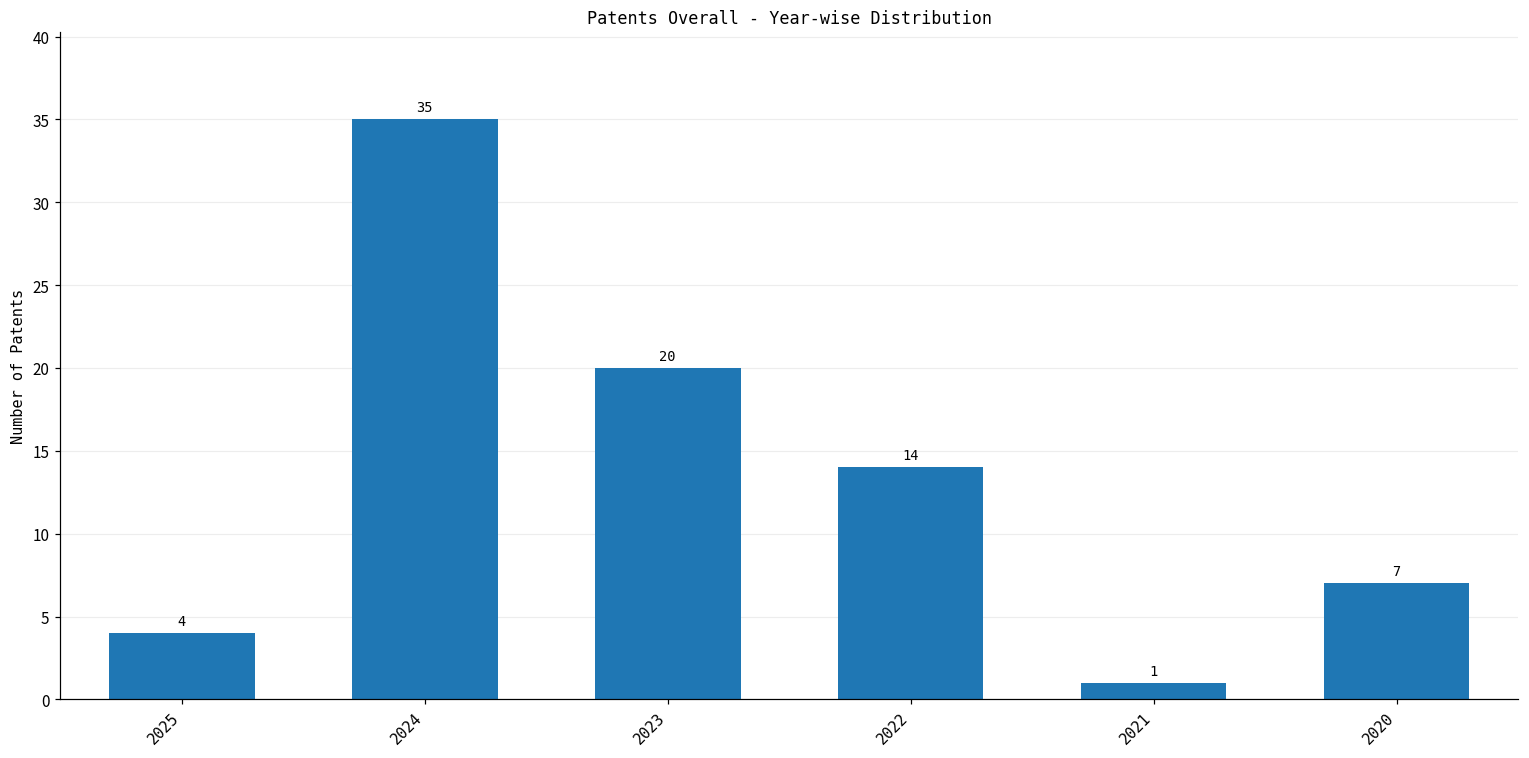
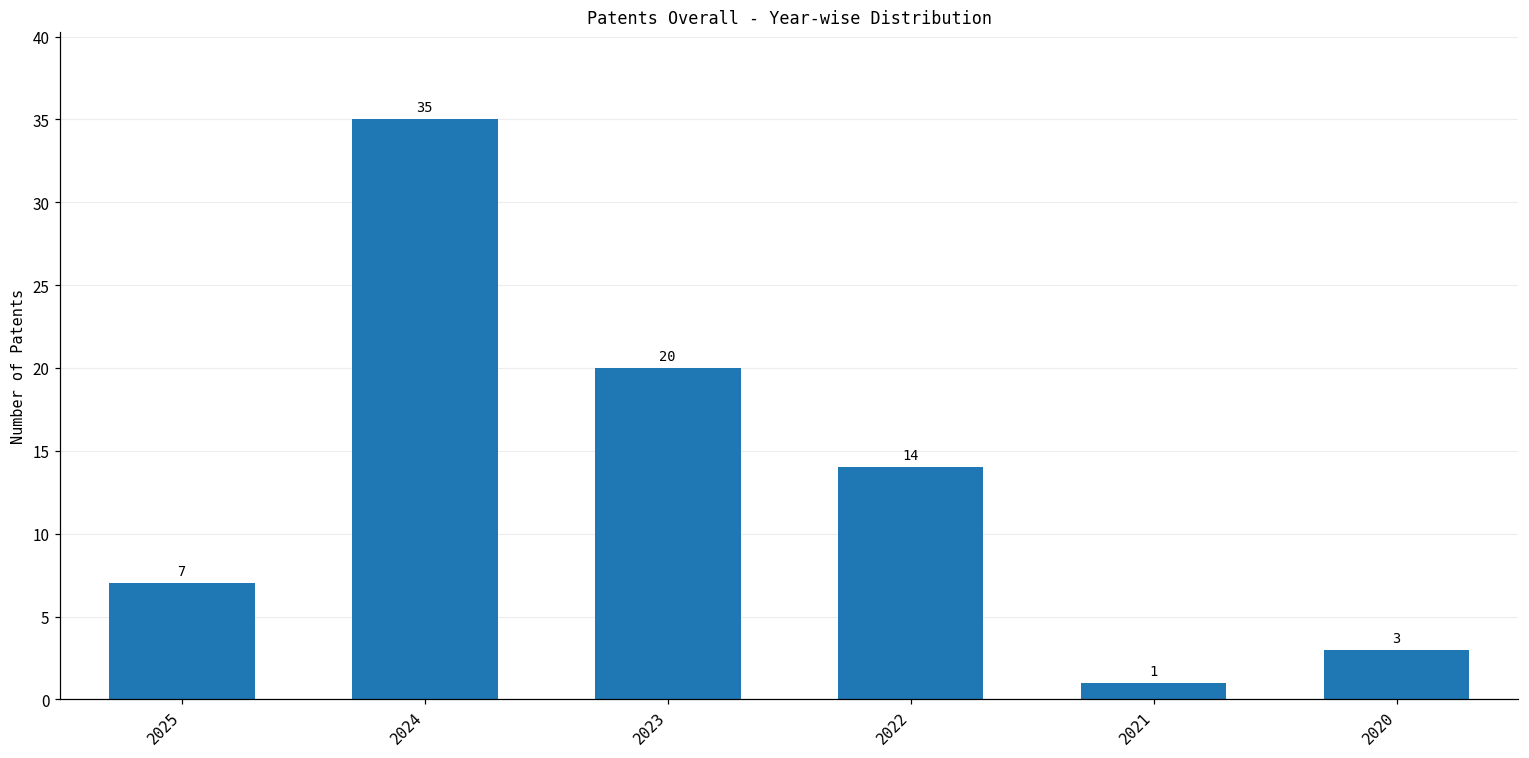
  {
-   "2025": 4,
+   "2025": 7,
    "2024": 35,
    "2023": 20,
    "2022": 14,
    "2021": 1,
-   "2020": 7
+   "2020": 3
  }
